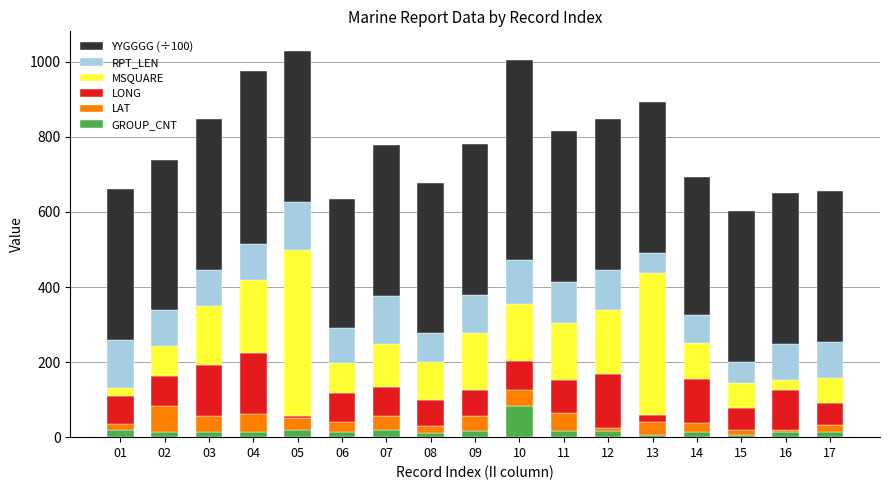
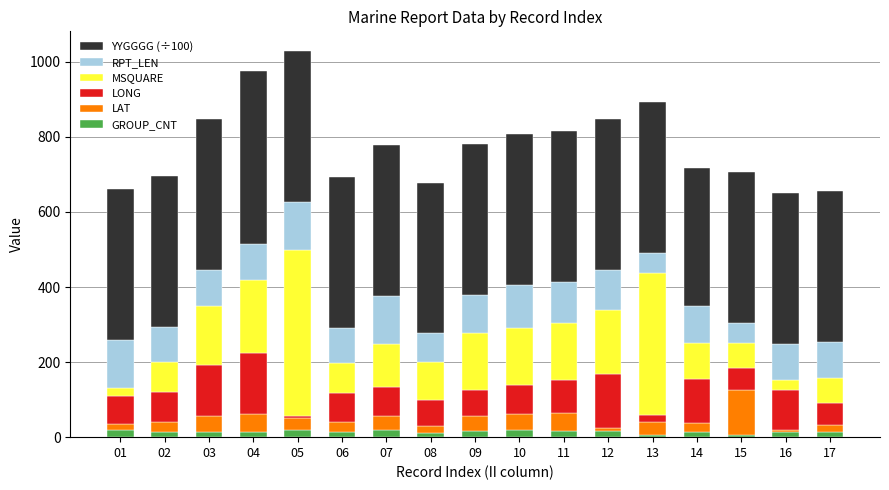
  {
    "GROUP_CNT": {
      "01": 20,
      "02": 10,
      "03": 10,
      "04": 10,
      "05": 20,
      "06": 10,
      "07": 20,
      "08": 10,
      "09": 20,
-     "10": 80,
+     "10": 20,
      "11": 20,
      "12": 20,
      "13": 10,
      "14": 10,
      "15": 10,
      "16": 10,
      "17": 10
    },
    "LAT": {
      "01": 20,
-     "02": 70,
+     "02": 30,
      "03": 40,
      "04": 50,
      "05": 30,
      "06": 30,
      "07": 40,
      "08": 20,
      "09": 40,
      "10": 40,
      "11": 50,
      "12": 10,
      "13": 30,
      "14": 20,
-     "15": 10,
+     "15": 120,
      "17": 20
    },
    "LONG": {
      "01": 70,
      "02": 80,
      "03": 140,
      "04": 160,
      "06": 80,
      "07": 80,
      "08": 70,
      "09": 70,
      "10": 80,
      "11": 90,
      "12": 140,
      "13": 20,
      "14": 120,
      "15": 60,
      "16": 110,
      "17": 60
    },
    "MSQUARE": {
      "01": 20,
      "02": 80,
      "03": 160,
      "04": 200,
      "05": 440,
      "06": 80,
      "07": 120,
      "08": 100,
      "09": 150,
      "10": 150,
      "11": 150,
      "12": 170,
      "13": 380,
      "14": 100,
      "15": 70,
      "16": 30,
      "17": 70
    },
    "RPT_LEN": {
      "01": 130,
      "02": 90,
      "03": 90,
      "04": 100,
      "05": 130,
      "06": 90,
      "07": 130,
      "08": 80,
      "09": 100,
      "10": 120,
      "11": 110,
      "12": 110,
      "13": 60,
-     "14": 70,
+     "14": 100,
      "15": 60,
      "16": 100,
      "17": 100
    },
    "YYGGGG (÷100)": {
      "01": 400,
      "02": 400,
      "03": 400,
      "04": 460,
      "05": 400,
-     "06": 340,
+     "06": 400,
      "07": 400,
      "08": 400,
      "09": 400,
-     "10": 530,
+     "10": 400,
      "11": 400,
      "12": 400,
      "13": 400,
      "14": 370,
      "15": 400,
      "16": 400,
      "17": 400
    }
  }
